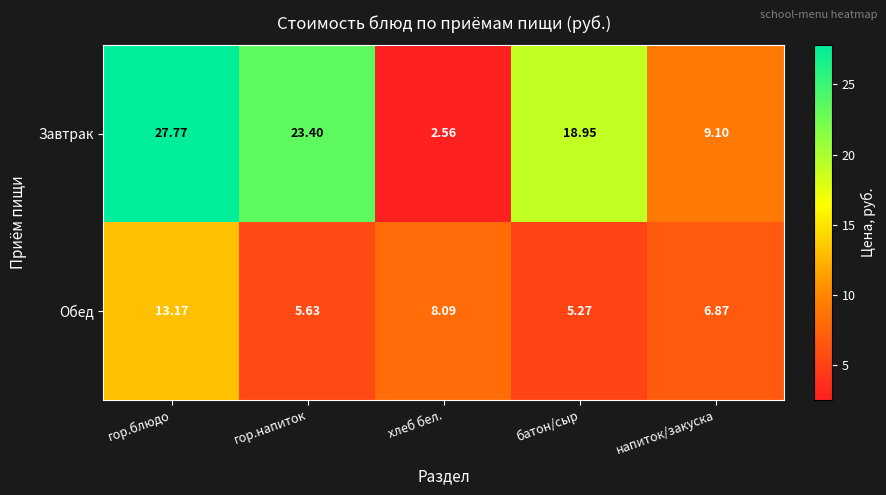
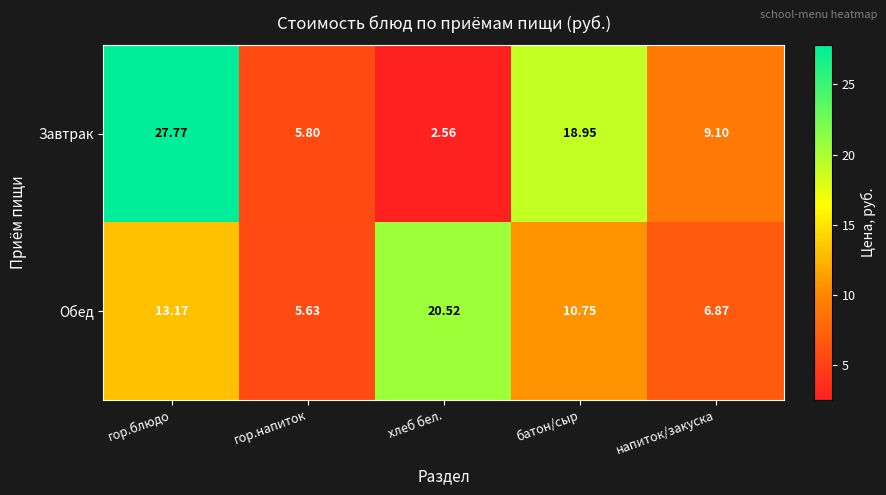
  {
    "Завтрак": {
      "гор.блюдо": 27.77,
-     "гор.напиток": 23.40,
+     "гор.напиток": 5.80,
      "хлеб бел.": 2.56,
      "батон/сыр": 18.95,
      "напиток/закуска": 9.10
    },
    "Обед": {
      "гор.блюдо": 13.17,
      "гор.напиток": 5.63,
-     "хлеб бел.": 8.09,
-     "батон/сыр": 5.27,
+     "хлеб бел.": 20.52,
+     "батон/сыр": 10.75,
      "напиток/закуска": 6.87
    }
  }
